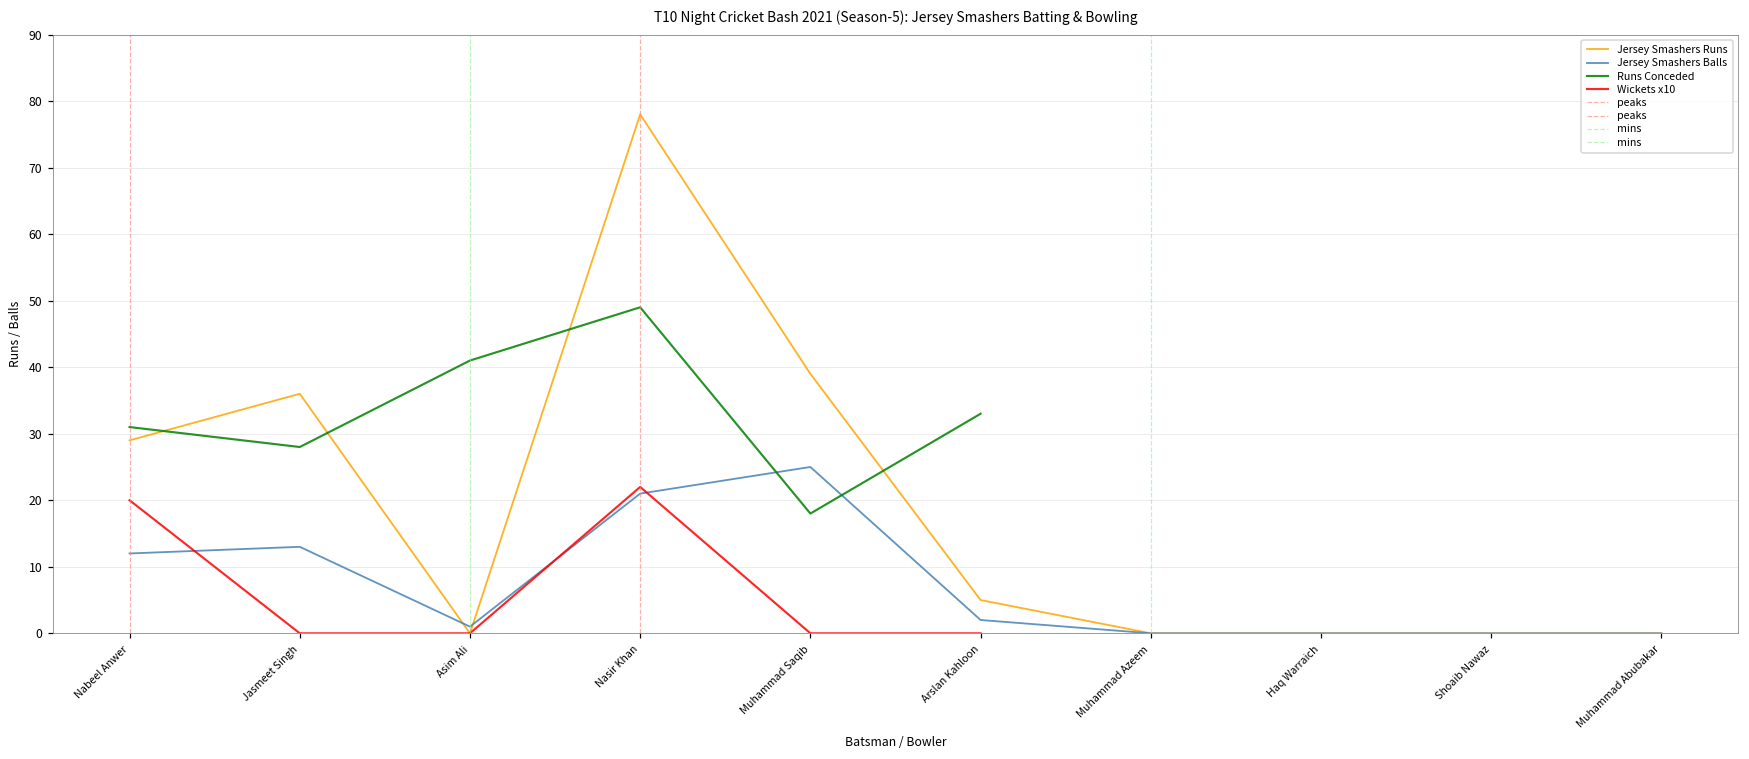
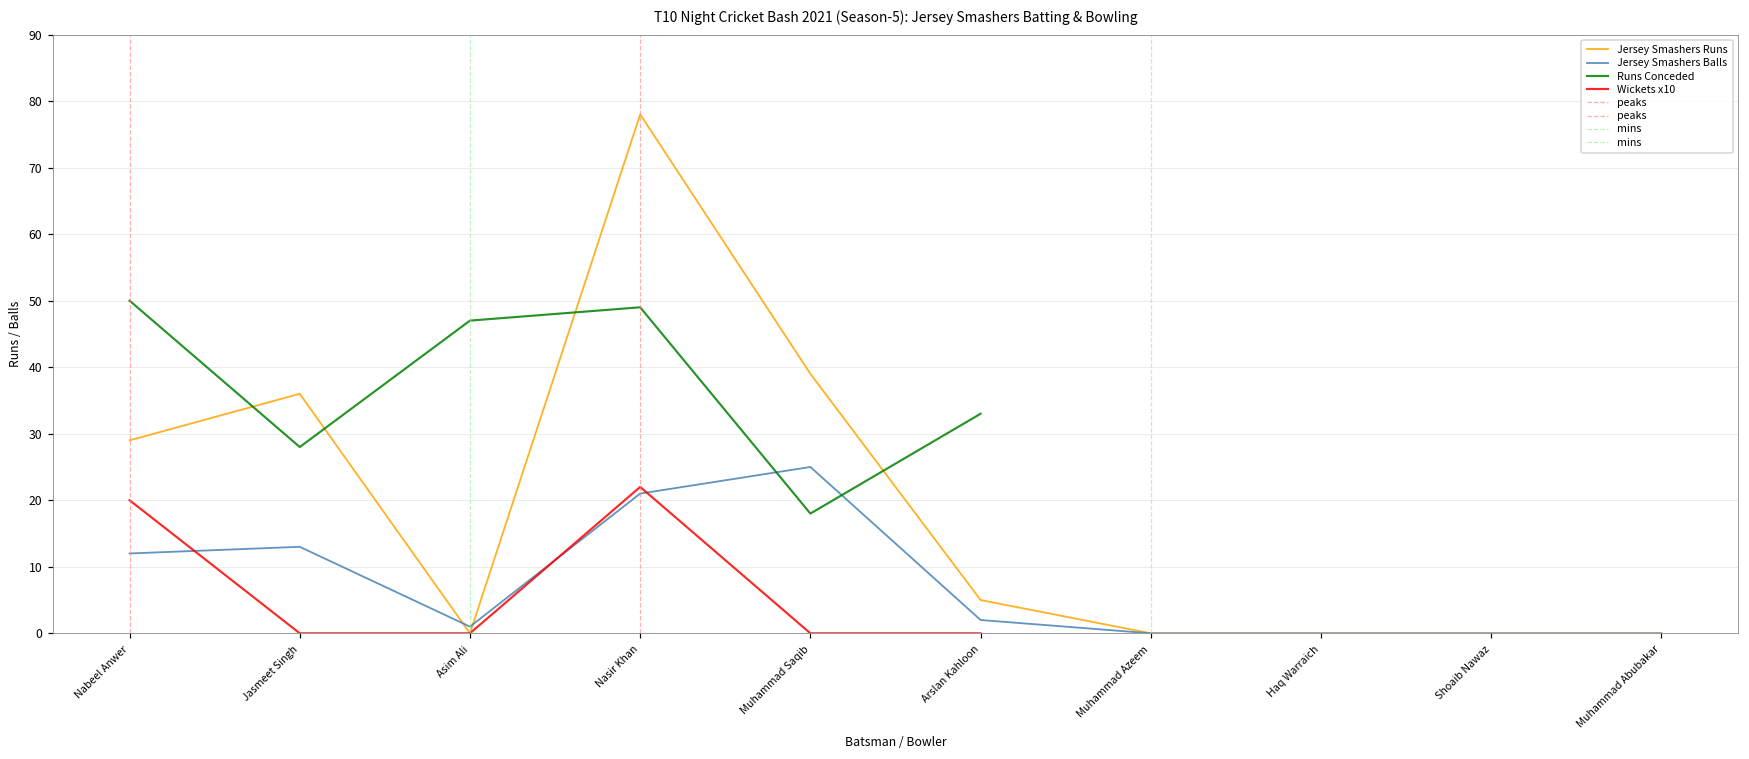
  {
    "Jersey Smashers Runs": {
      "Nabeel Anwer": 29,
      "Jasmeet Singh": 36,
      "Nasir Khan": 78,
      "Muhammad Saqib": 39,
      "Arslan Kahloon": 5
    },
    "Jersey Smashers Balls": {
      "Nabeel Anwer": 12,
      "Jasmeet Singh": 13,
      "Asim Ali": 1,
      "Nasir Khan": 21,
      "Muhammad Saqib": 25,
      "Arslan Kahloon": 2
    },
    "Runs Conceded": {
-     "Nabeel Anwer": 31,
+     "Nabeel Anwer": 50,
      "Jasmeet Singh": 28,
-     "Asim Ali": 41,
+     "Asim Ali": 47,
      "Nasir Khan": 49,
      "Muhammad Saqib": 18,
      "Arslan Kahloon": 33
    },
    "Wickets x10": {
      "Nabeel Anwer": 20,
      "Jasmeet Singh": 0,
      "Nasir Khan": 22,
      "Muhammad Saqib": 0,
      "Arslan Kahloon": 0
    }
  }
